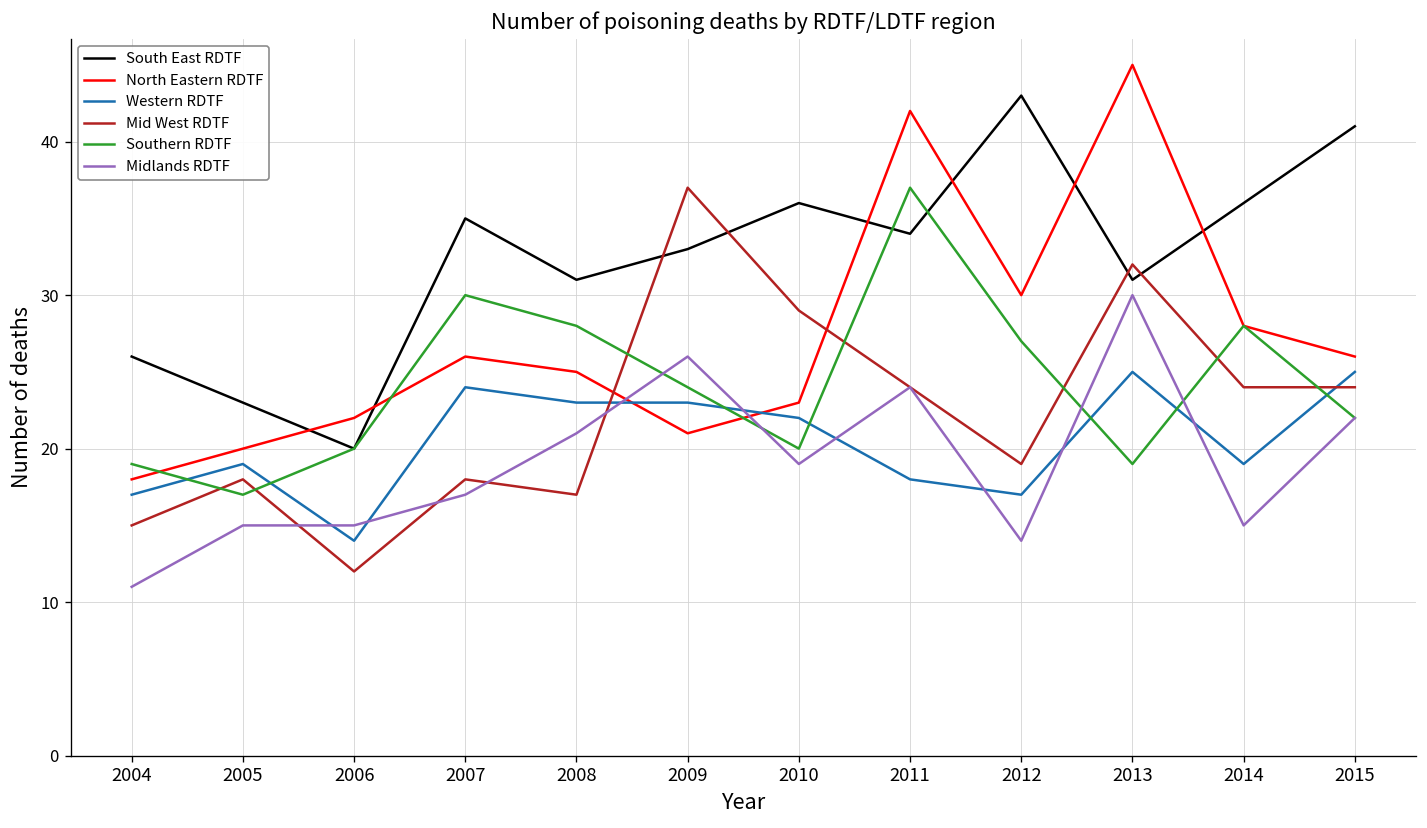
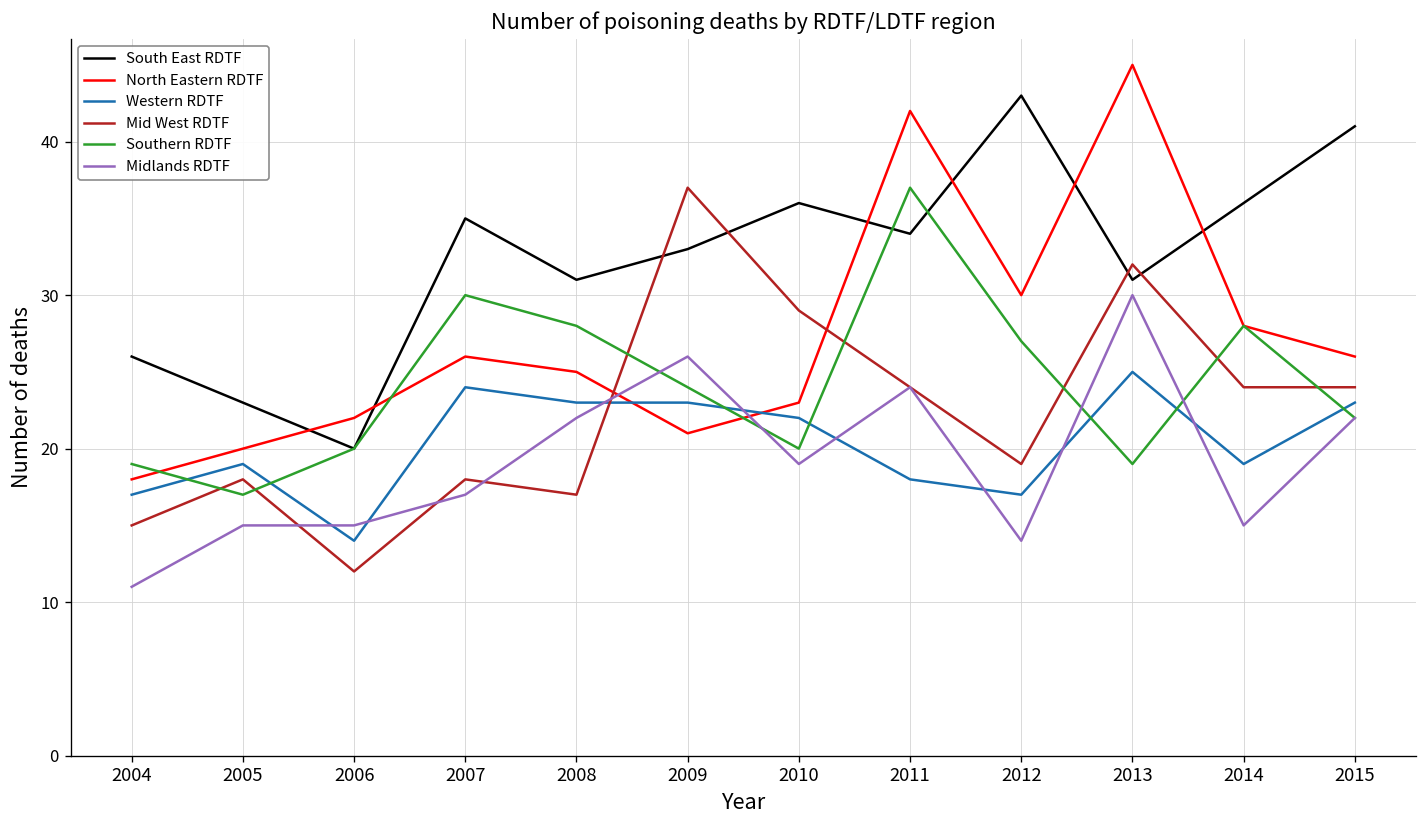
  {
    "South East RDTF": {
      "2004": 26,
      "2005": 23,
      "2007": 35,
      "2008": 31,
      "2009": 33,
      "2010": 36,
      "2011": 34,
      "2012": 43,
      "2013": 31,
      "2014": 36,
      "2015": 41
    },
    "North Eastern RDTF": {
      "2004": 18,
      "2005": 20,
      "2006": 22,
      "2007": 26,
      "2008": 25,
      "2009": 21,
      "2010": 23,
      "2011": 42,
      "2012": 30,
      "2013": 45,
      "2015": 26
    },
    "Western RDTF": {
      "2004": 17,
      "2005": 19,
      "2006": 14,
      "2007": 24,
      "2008": 23,
      "2009": 23,
      "2010": 22,
      "2011": 18,
      "2012": 17,
      "2013": 25,
      "2014": 19,
-     "2015": 25
+     "2015": 23
    },
    "Mid West RDTF": {
      "2004": 15,
      "2005": 18,
      "2006": 12,
      "2007": 18,
      "2008": 17,
      "2009": 37,
      "2010": 29,
      "2012": 19,
      "2013": 32,
      "2014": 24,
      "2015": 24
    },
    "Southern RDTF": {
      "2004": 19,
      "2005": 17,
      "2007": 30,
      "2008": 28,
      "2009": 24,
      "2010": 20,
      "2011": 37,
      "2012": 27,
      "2013": 19
    },
    "Midlands RDTF": {
      "2004": 11,
      "2005": 15,
      "2006": 15,
      "2007": 17,
-     "2008": 21,
+     "2008": 22,
      "2009": 26,
      "2010": 19,
      "2012": 14,
      "2013": 30,
      "2014": 15
    }
  }
